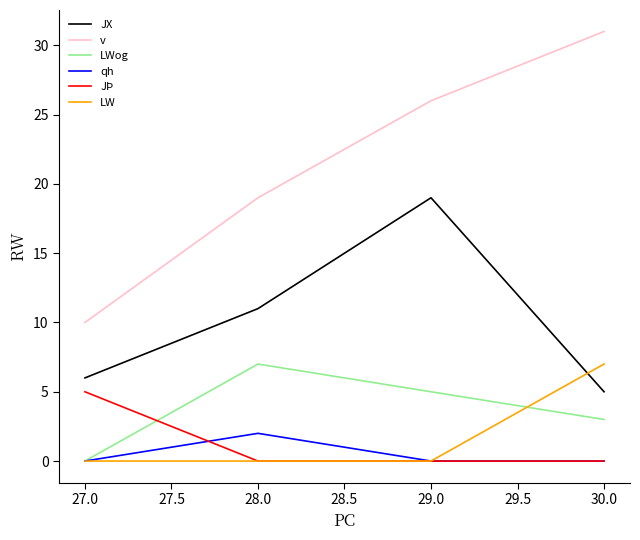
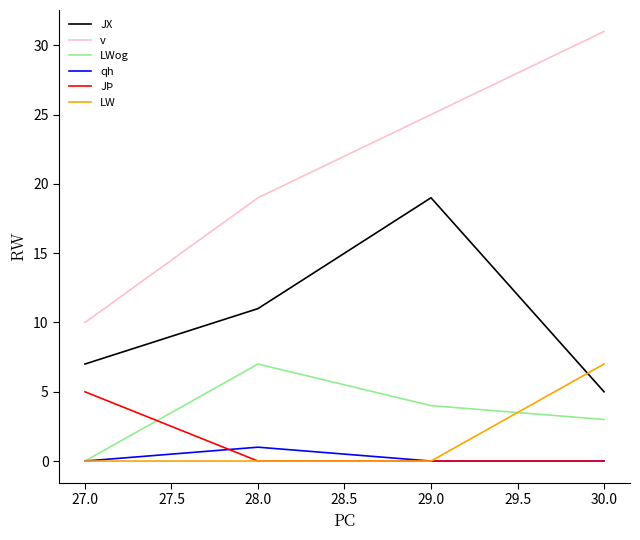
  {
    "JX": {
-     "27.0": 6,
+     "27.0": 7,
      "28.0": 11,
      "29.0": 19,
      "30.0": 5
    },
    "v": {
      "27.0": 10,
      "28.0": 19,
-     "29.0": 26,
+     "29.0": 25,
      "30.0": 31
    },
    "LWog": {
      "28.0": 7,
-     "29.0": 5,
+     "29.0": 4,
      "30.0": 3
    },
    "qh": {
-     "28.0": 2
+     "28.0": 1
    },
    "JÞ": {
      "27.0": 5
    },
    "LW": {
      "30.0": 7
    }
  }
